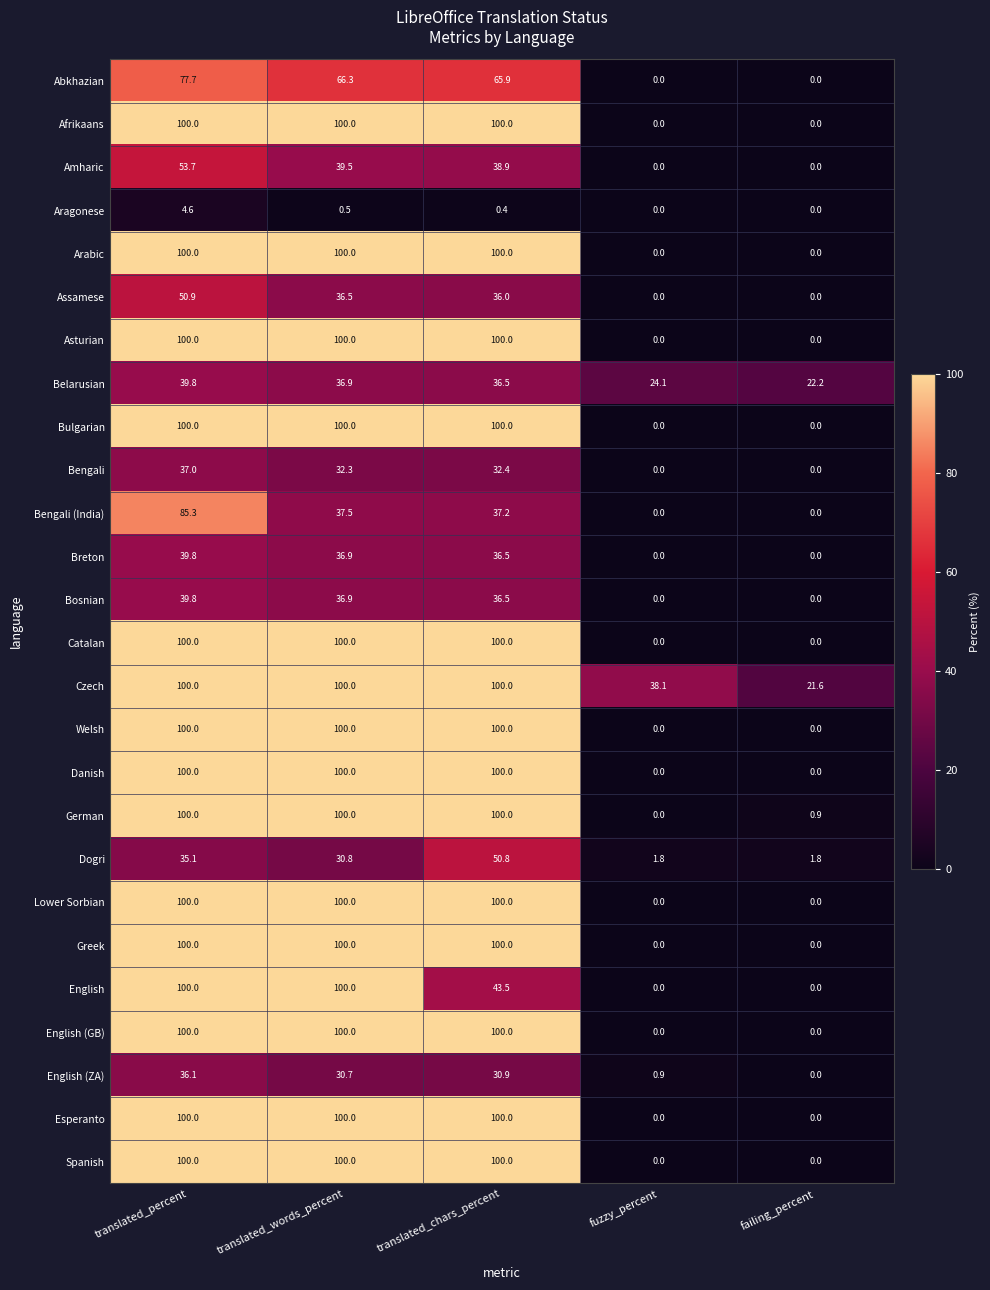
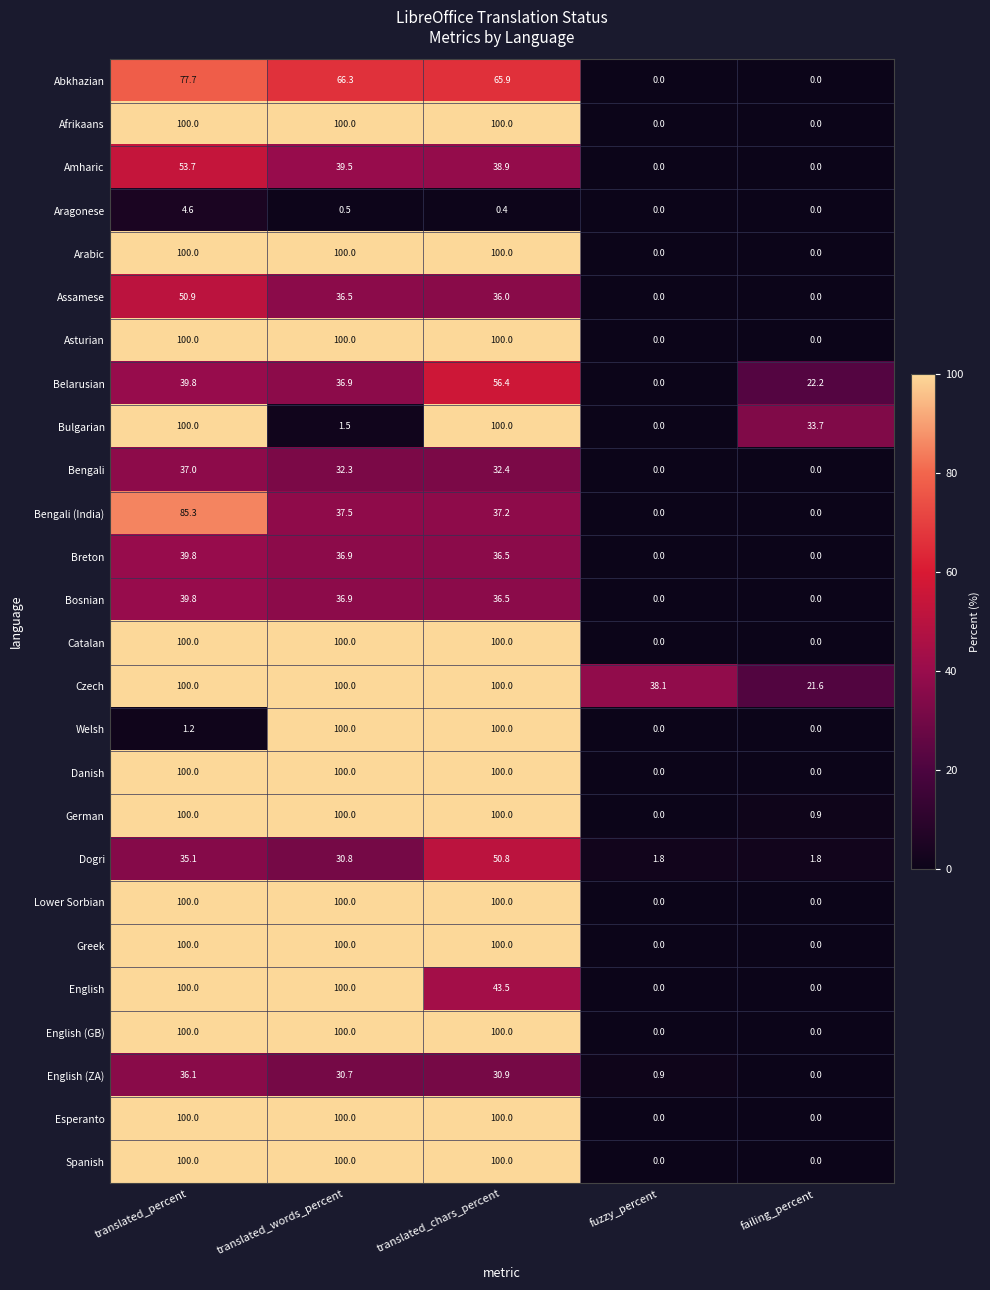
  {
    "Abkhazian": {
      "translated_percent": 77.7,
      "translated_words_percent": 66.3,
      "translated_chars_percent": 65.9,
      "fuzzy_percent": 0.0,
      "failing_percent": 0.0
    },
    "Afrikaans": {
      "translated_percent": 100.0,
      "translated_words_percent": 100.0,
      "translated_chars_percent": 100.0,
      "fuzzy_percent": 0.0,
      "failing_percent": 0.0
    },
    "Amharic": {
      "translated_percent": 53.7,
      "translated_words_percent": 39.5,
      "translated_chars_percent": 38.9,
      "fuzzy_percent": 0.0,
      "failing_percent": 0.0
    },
    "Aragonese": {
      "translated_percent": 4.6,
      "translated_words_percent": 0.5,
      "translated_chars_percent": 0.4,
      "fuzzy_percent": 0.0,
      "failing_percent": 0.0
    },
    "Arabic": {
      "translated_percent": 100.0,
      "translated_words_percent": 100.0,
      "translated_chars_percent": 100.0,
      "fuzzy_percent": 0.0,
      "failing_percent": 0.0
    },
    "Assamese": {
      "translated_percent": 50.9,
      "translated_words_percent": 36.5,
      "translated_chars_percent": 36.0,
      "fuzzy_percent": 0.0,
      "failing_percent": 0.0
    },
    "Asturian": {
      "translated_percent": 100.0,
      "translated_words_percent": 100.0,
      "translated_chars_percent": 100.0,
      "fuzzy_percent": 0.0,
      "failing_percent": 0.0
    },
    "Belarusian": {
      "translated_percent": 39.8,
      "translated_words_percent": 36.9,
-     "translated_chars_percent": 36.5,
-     "fuzzy_percent": 24.1,
+     "translated_chars_percent": 56.4,
+     "fuzzy_percent": 0.0,
      "failing_percent": 22.2
    },
    "Bulgarian": {
      "translated_percent": 100.0,
-     "translated_words_percent": 100.0,
+     "translated_words_percent": 1.5,
      "translated_chars_percent": 100.0,
      "fuzzy_percent": 0.0,
-     "failing_percent": 0.0
+     "failing_percent": 33.7
    },
    "Bengali": {
      "translated_percent": 37.0,
      "translated_words_percent": 32.3,
      "translated_chars_percent": 32.4,
      "fuzzy_percent": 0.0,
      "failing_percent": 0.0
    },
    "Bengali (India)": {
      "translated_percent": 85.3,
      "translated_words_percent": 37.5,
      "translated_chars_percent": 37.2,
      "fuzzy_percent": 0.0,
      "failing_percent": 0.0
    },
    "Breton": {
      "translated_percent": 39.8,
      "translated_words_percent": 36.9,
      "translated_chars_percent": 36.5,
      "fuzzy_percent": 0.0,
      "failing_percent": 0.0
    },
    "Bosnian": {
      "translated_percent": 39.8,
      "translated_words_percent": 36.9,
      "translated_chars_percent": 36.5,
      "fuzzy_percent": 0.0,
      "failing_percent": 0.0
    },
    "Catalan": {
      "translated_percent": 100.0,
      "translated_words_percent": 100.0,
      "translated_chars_percent": 100.0,
      "fuzzy_percent": 0.0,
      "failing_percent": 0.0
    },
    "Czech": {
      "translated_percent": 100.0,
      "translated_words_percent": 100.0,
      "translated_chars_percent": 100.0,
      "fuzzy_percent": 38.1,
      "failing_percent": 21.6
    },
    "Welsh": {
-     "translated_percent": 100.0,
+     "translated_percent": 1.2,
      "translated_words_percent": 100.0,
      "translated_chars_percent": 100.0,
      "fuzzy_percent": 0.0,
      "failing_percent": 0.0
    },
    "Danish": {
      "translated_percent": 100.0,
      "translated_words_percent": 100.0,
      "translated_chars_percent": 100.0,
      "fuzzy_percent": 0.0,
      "failing_percent": 0.0
    },
    "German": {
      "translated_percent": 100.0,
      "translated_words_percent": 100.0,
      "translated_chars_percent": 100.0,
      "fuzzy_percent": 0.0,
      "failing_percent": 0.9
    },
    "Dogri": {
      "translated_percent": 35.1,
      "translated_words_percent": 30.8,
      "translated_chars_percent": 50.8,
      "fuzzy_percent": 1.8,
      "failing_percent": 1.8
    },
    "Lower Sorbian": {
      "translated_percent": 100.0,
      "translated_words_percent": 100.0,
      "translated_chars_percent": 100.0,
      "fuzzy_percent": 0.0,
      "failing_percent": 0.0
    },
    "Greek": {
      "translated_percent": 100.0,
      "translated_words_percent": 100.0,
      "translated_chars_percent": 100.0,
      "fuzzy_percent": 0.0,
      "failing_percent": 0.0
    },
    "English": {
      "translated_percent": 100.0,
      "translated_words_percent": 100.0,
      "translated_chars_percent": 43.5,
      "fuzzy_percent": 0.0,
      "failing_percent": 0.0
    },
    "English (GB)": {
      "translated_percent": 100.0,
      "translated_words_percent": 100.0,
      "translated_chars_percent": 100.0,
      "fuzzy_percent": 0.0,
      "failing_percent": 0.0
    },
    "English (ZA)": {
      "translated_percent": 36.1,
      "translated_words_percent": 30.7,
      "translated_chars_percent": 30.9,
      "fuzzy_percent": 0.9,
      "failing_percent": 0.0
    },
    "Esperanto": {
      "translated_percent": 100.0,
      "translated_words_percent": 100.0,
      "translated_chars_percent": 100.0,
      "fuzzy_percent": 0.0,
      "failing_percent": 0.0
    },
    "Spanish": {
      "translated_percent": 100.0,
      "translated_words_percent": 100.0,
      "translated_chars_percent": 100.0,
      "fuzzy_percent": 0.0,
      "failing_percent": 0.0
    }
  }
